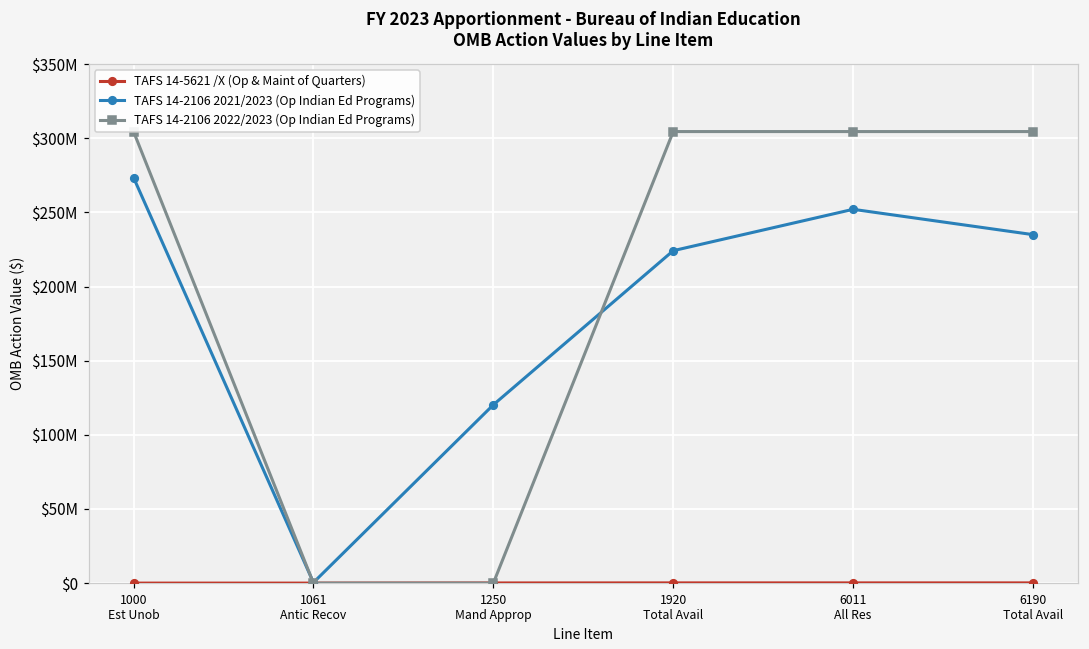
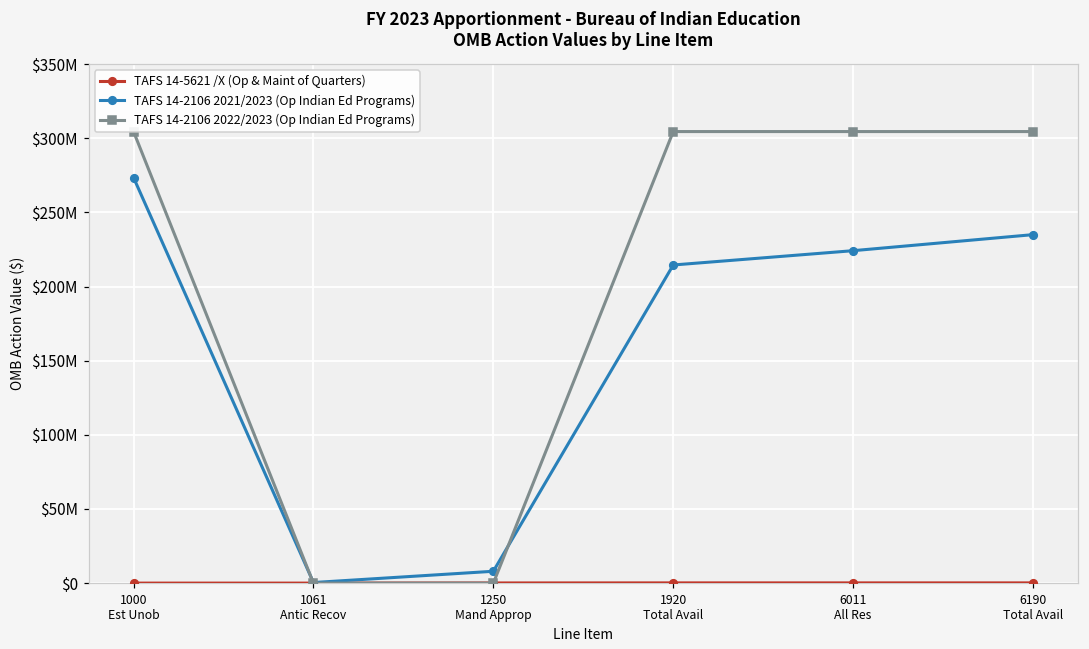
  {
    "TAFS 14-5621 /X (Op & Maint of Quarters)": {
      "1000 Est Unob": "$0",
      "1920 Total Avail": "$0",
      "6011 All Res": "$0",
      "6190 Total Avail": "$0"
    },
    "TAFS 14-2106 2021/2023 (Op Indian Ed Programs)": {
      "1000 Est Unob": "$273000000",
-     "1250 Mand Approp": "$120000000",
-     "1920 Total Avail": "$224000000",
-     "6011 All Res": "$252000000",
+     "1250 Mand Approp": "$8000000",
+     "1920 Total Avail": "$215000000",
+     "6011 All Res": "$224000000",
      "6190 Total Avail": "$235000000"
    },
    "TAFS 14-2106 2022/2023 (Op Indian Ed Programs)": {
      "1000 Est Unob": "$305000000",
      "1920 Total Avail": "$305000000",
      "6011 All Res": "$305000000",
      "6190 Total Avail": "$305000000"
    }
  }
